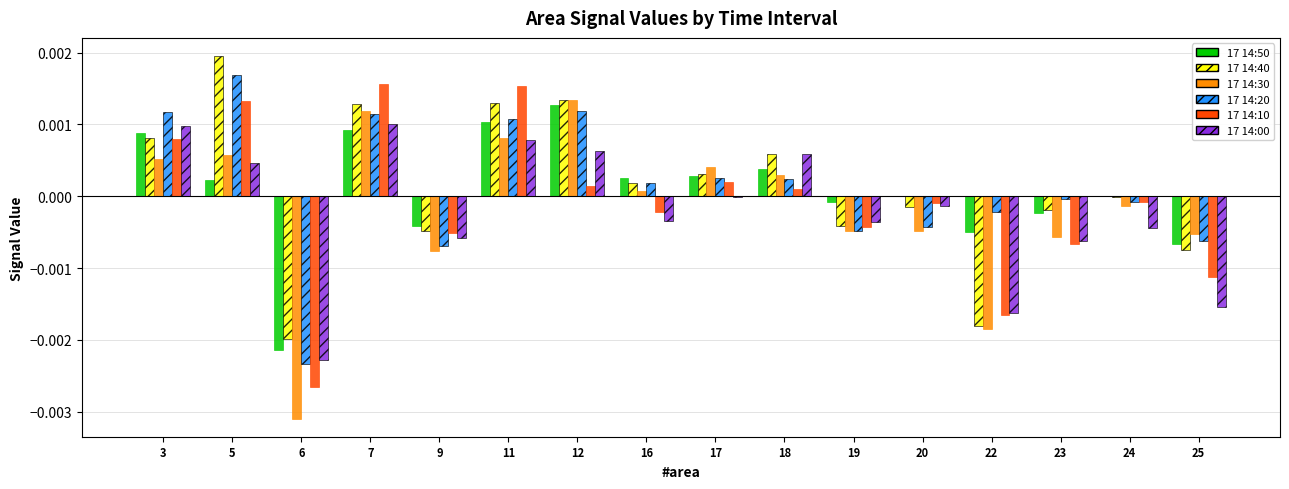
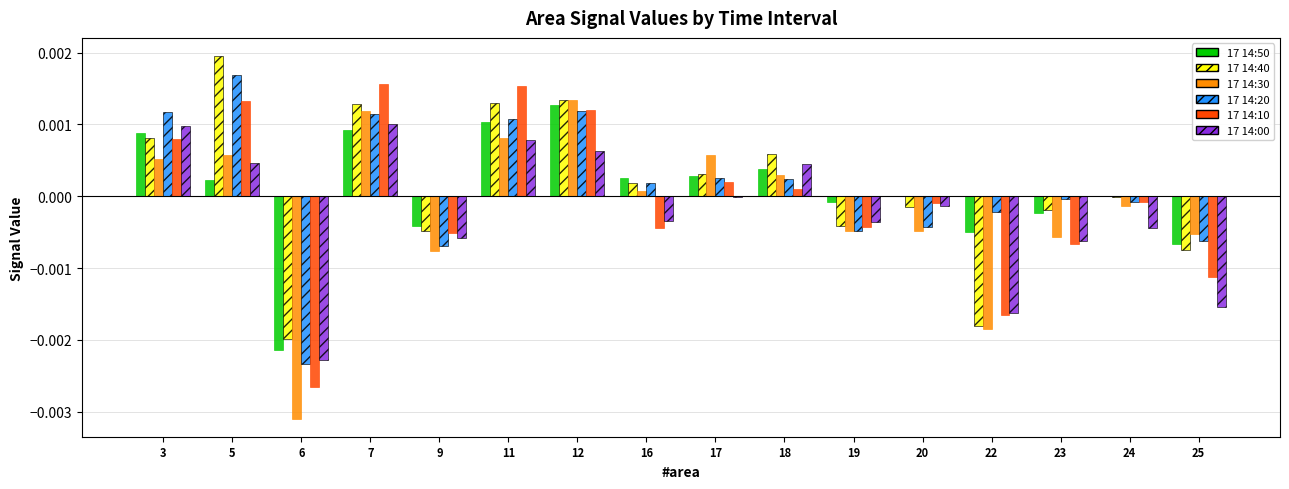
  {
    "17 14:50": {
      "3": 0.0009,
      "5": 0.0002,
      "6": -0.0021,
      "7": 0.0009,
      "9": -0.0004,
      "11": 0.0010,
      "12": 0.0013,
      "16": 0.0003,
      "17": 0.0003,
      "18": 0.0004,
      "19": -0.0001,
      "22": -0.0005,
      "23": -0.0002,
      "25": -0.0007
    },
    "17 14:40": {
      "3": 0.0008,
      "5": 0.0020,
      "6": -0.0020,
      "7": 0.0013,
      "9": -0.0005,
      "11": 0.0013,
      "12": 0.0013,
      "16": 0.0002,
      "17": 0.0003,
      "18": 0.0006,
      "19": -0.0004,
      "20": -0.0001,
      "22": -0.0018,
      "23": -0.0002,
      "25": -0.0007
    },
    "17 14:30": {
      "3": 0.0005,
      "5": 0.0006,
      "6": -0.0031,
      "7": 0.0012,
      "9": -0.0008,
      "11": 0.0008,
      "12": 0.0013,
      "16": 0.0001,
-     "17": 0.0004,
+     "17": 0.0006,
      "18": 0.0003,
      "19": -0.0005,
      "20": -0.0005,
      "22": -0.0019,
      "23": -0.0006,
      "24": -0.0001,
      "25": -0.0005
    },
    "17 14:20": {
      "3": 0.0012,
      "5": 0.0017,
      "6": -0.0023,
      "7": 0.0011,
      "9": -0.0007,
      "11": 0.0011,
      "12": 0.0012,
      "16": 0.0002,
      "17": 0.0002,
      "18": 0.0002,
      "19": -0.0005,
      "20": -0.0004,
      "22": -0.0002,
      "23": 0.0000,
      "24": -0.0001,
      "25": -0.0006
    },
    "17 14:10": {
      "3": 0.0008,
      "5": 0.0013,
      "6": -0.0027,
      "7": 0.0016,
      "9": -0.0005,
      "11": 0.0015,
-     "12": 0.0001,
-     "16": -0.0002,
+     "12": 0.0012,
+     "16": -0.0004,
      "17": 0.0002,
      "18": 0.0001,
      "19": -0.0004,
      "20": -0.0001,
      "22": -0.0017,
      "23": -0.0007,
      "24": -0.0001,
      "25": -0.0011
    },
    "17 14:00": {
      "3": 0.0010,
      "5": 0.0005,
      "6": -0.0023,
      "7": 0.0010,
      "9": -0.0006,
      "11": 0.0008,
      "12": 0.0006,
      "16": -0.0003,
-     "18": 0.0006,
+     "18": 0.0004,
      "19": -0.0004,
      "20": -0.0001,
      "22": -0.0016,
      "23": -0.0006,
      "24": -0.0004,
      "25": -0.0015
    }
  }
